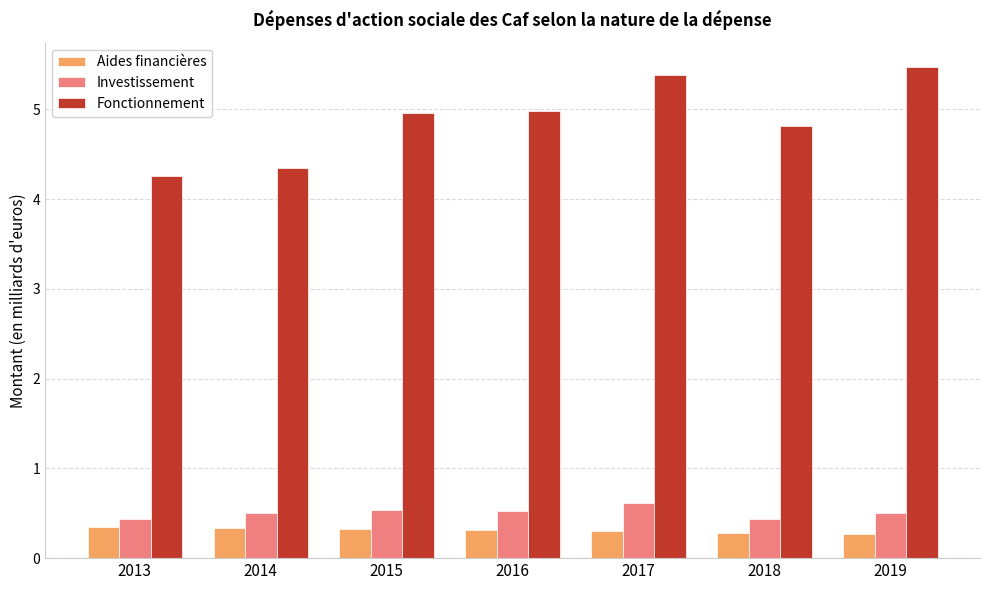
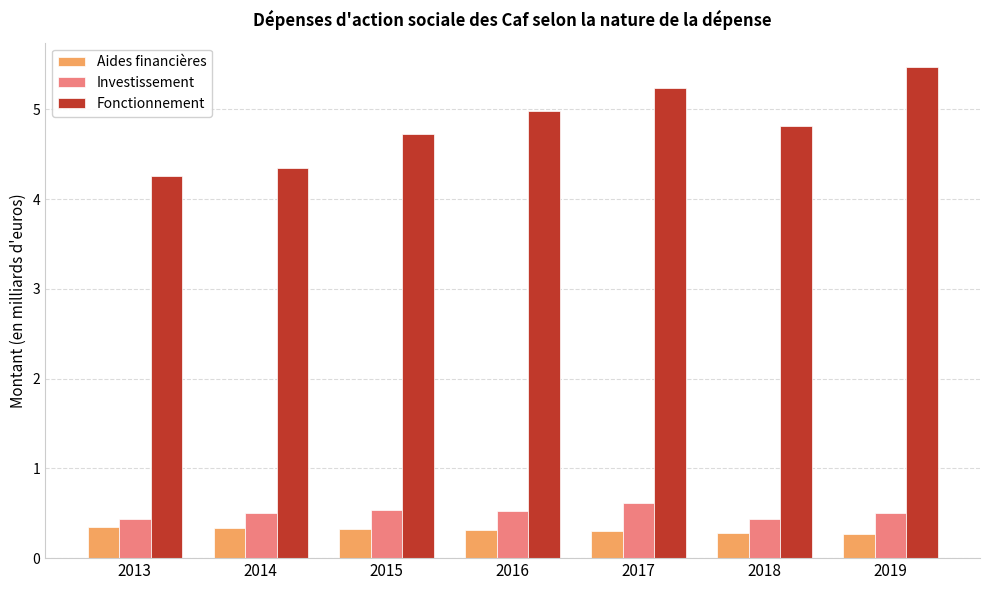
  {
    "Fonctionnement": {
      "2013": 4.3,
      "2014": 4.3,
-     "2015": 5.0,
+     "2015": 4.7,
      "2016": 5.0,
-     "2017": 5.4,
+     "2017": 5.2,
      "2018": 4.8,
      "2019": 5.5
    }
  }
